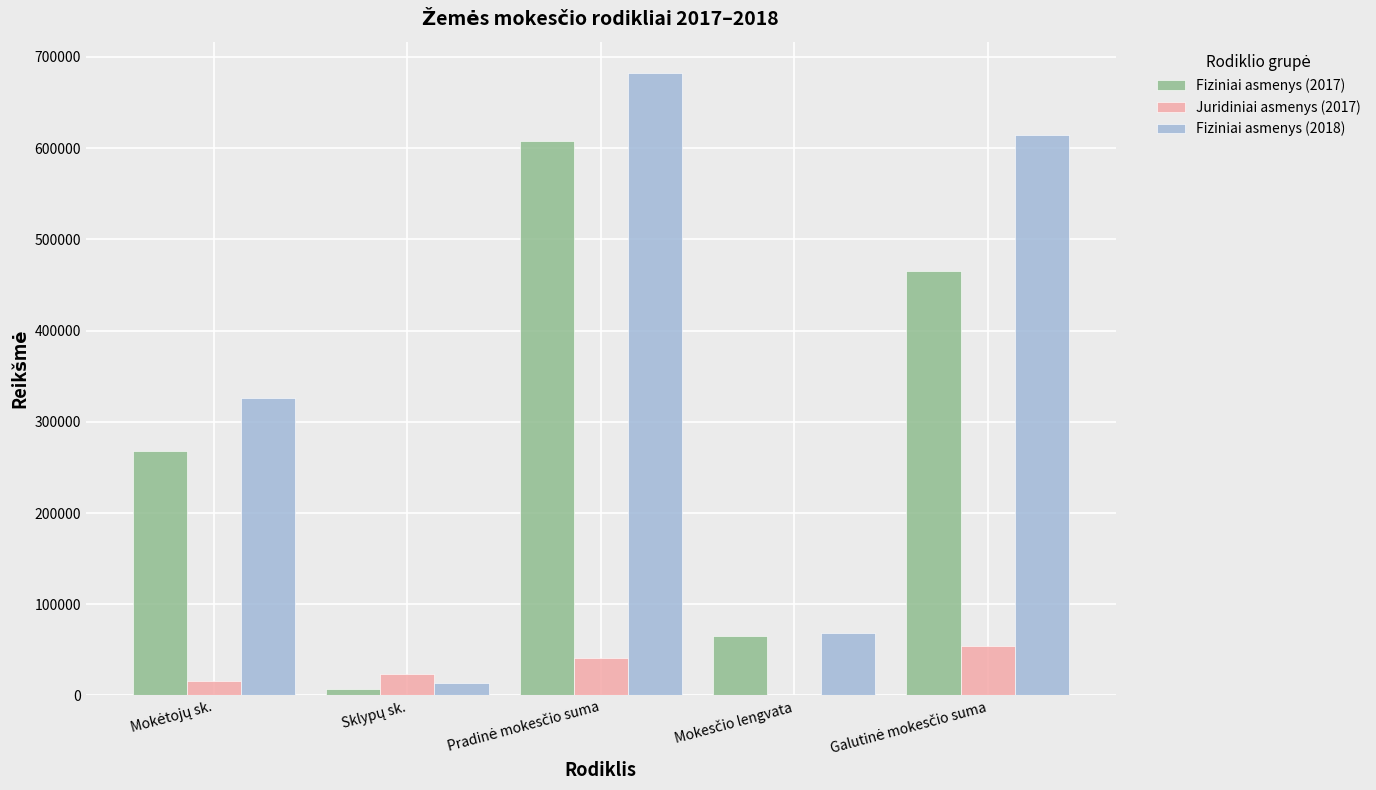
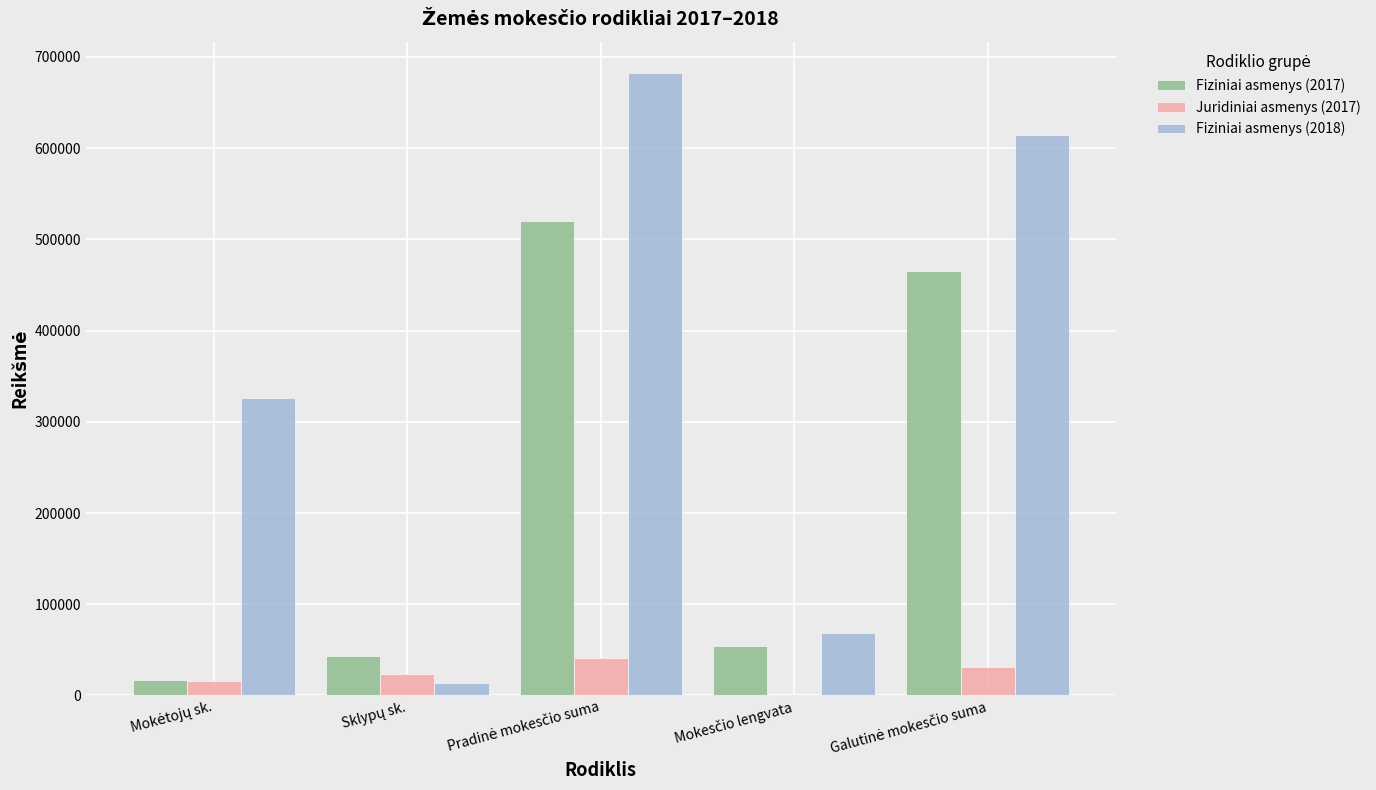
  {
    "Fiziniai asmenys (2017)": {
-     "Mokėtojų sk.": 270000,
-     "Sklypų sk.": 10000,
-     "Pradinė mokesčio suma": 610000,
-     "Mokesčio lengvata": 60000,
+     "Mokėtojų sk.": 20000,
+     "Sklypų sk.": 40000,
+     "Pradinė mokesčio suma": 520000,
+     "Mokesčio lengvata": 50000,
      "Galutinė mokesčio suma": 470000
    },
    "Juridiniai asmenys (2017)": {
      "Mokėtojų sk.": 20000,
      "Sklypų sk.": 20000,
      "Pradinė mokesčio suma": 40000,
      "Mokesčio lengvata": 0,
-     "Galutinė mokesčio suma": 50000
+     "Galutinė mokesčio suma": 30000
    },
    "Fiziniai asmenys (2018)": {
      "Mokėtojų sk.": 330000,
      "Sklypų sk.": 10000,
      "Pradinė mokesčio suma": 680000,
      "Mokesčio lengvata": 70000,
      "Galutinė mokesčio suma": 610000
    }
  }
